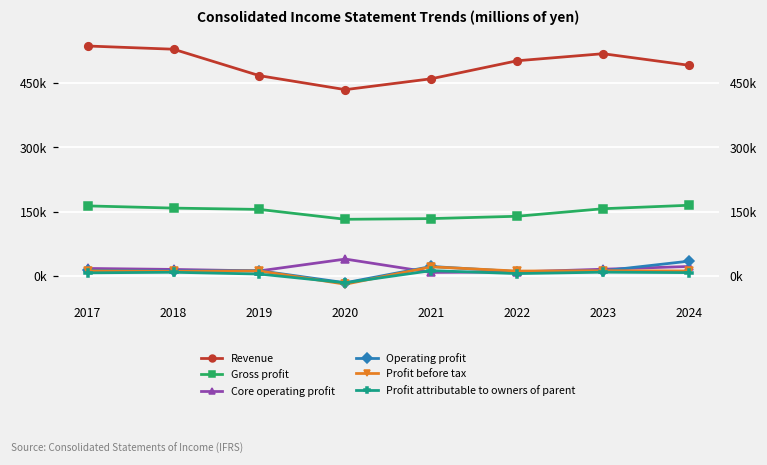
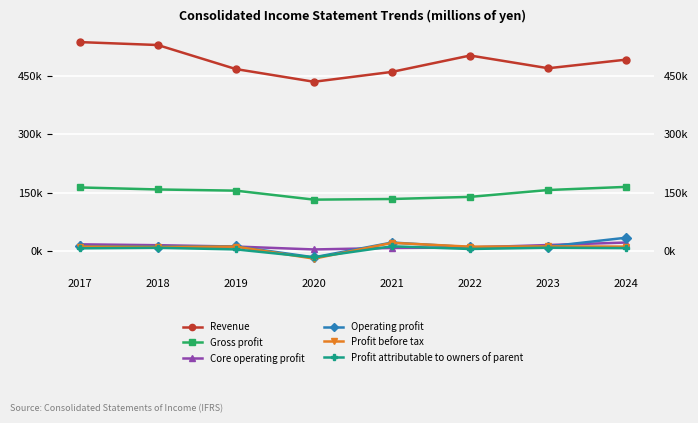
  {
    "Revenue": {
      "2017": 540000,
      "2018": 530000,
      "2019": 470000,
      "2020": 430000,
      "2021": 460000,
      "2022": 500000,
-     "2023": 520000,
+     "2023": 470000,
      "2024": 490000
    },
    "Core operating profit": {
-     "2020": 40000,
+     "2020": 0,
      "2024": 20000
    },
    "Operating profit": {
      "2024": 30000
    }
  }
